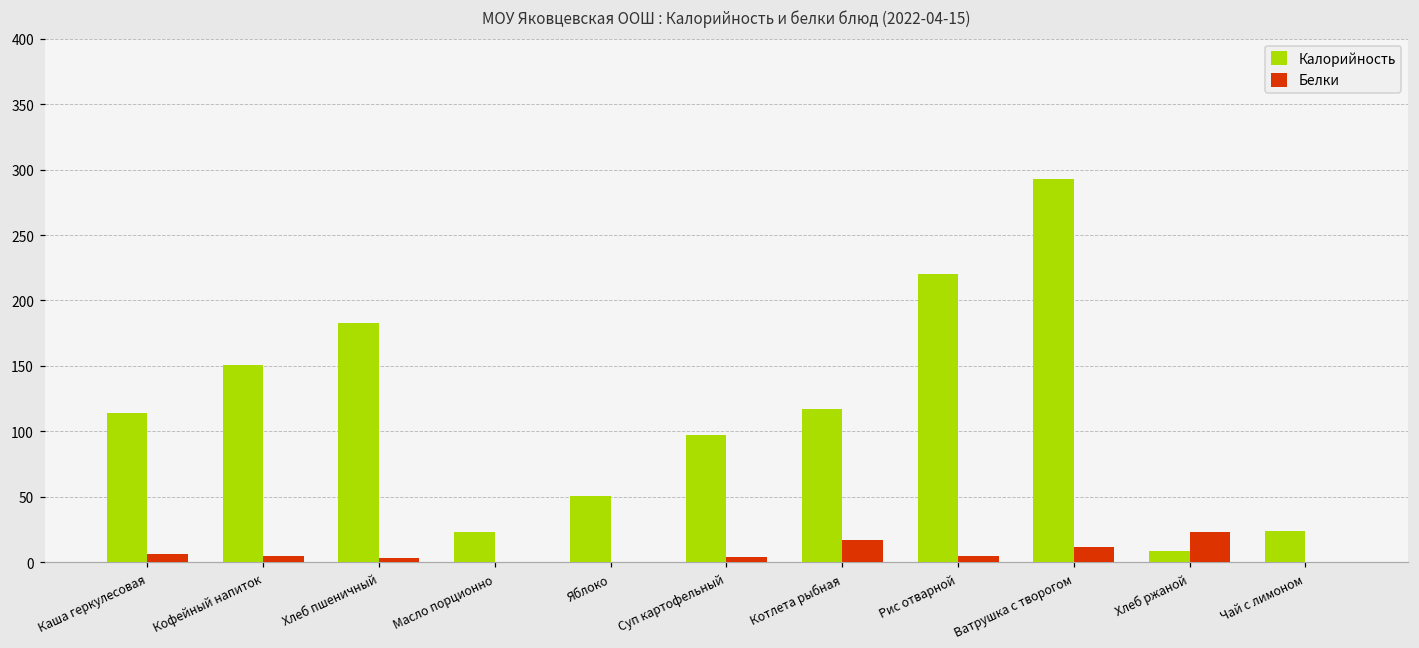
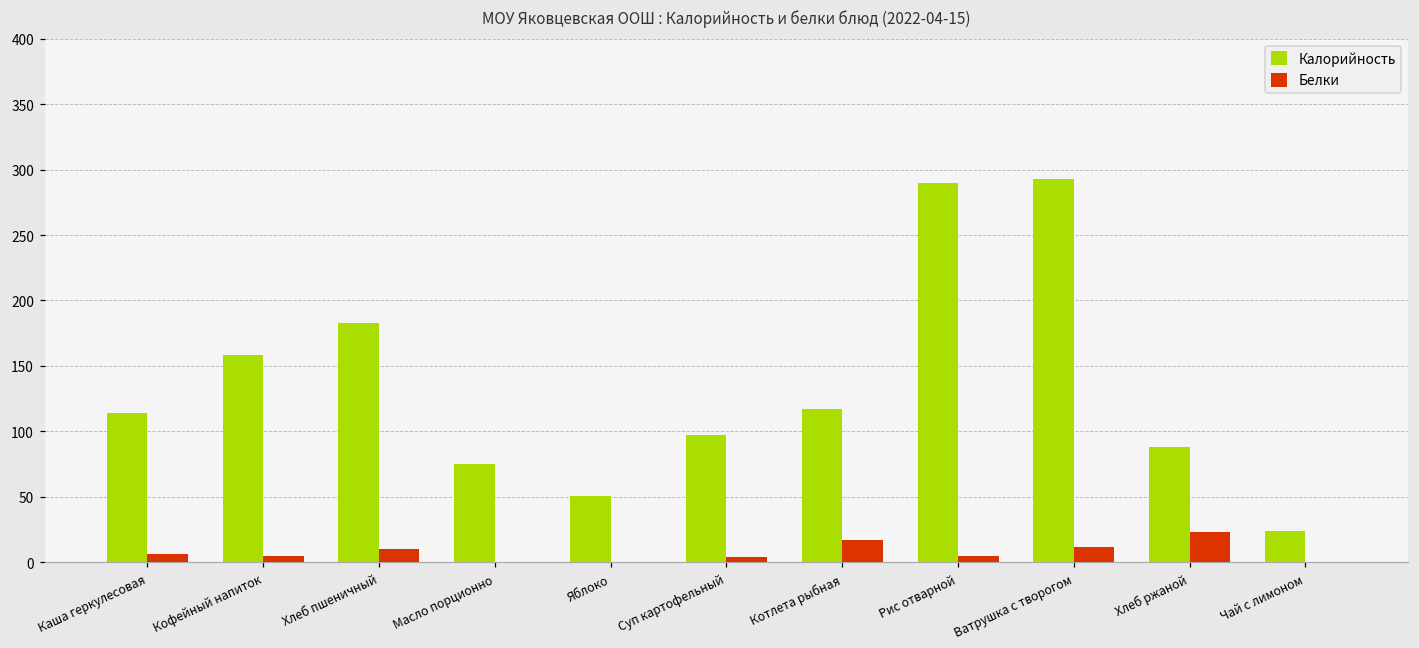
  {
    "Калорийность": {
      "Каша геркулесовая": 114,
-     "Кофейный напиток": 151,
+     "Кофейный напиток": 158,
      "Хлеб пшеничный": 183,
-     "Масло порционно": 23,
+     "Масло порционно": 75,
      "Яблоко": 51,
      "Суп картофельный": 97,
      "Котлета рыбная": 117,
-     "Рис отварной": 220,
+     "Рис отварной": 290,
      "Ватрушка с творогом": 293,
-     "Хлеб ржаной": 9,
+     "Хлеб ржаной": 88,
      "Чай с лимоном": 24
    },
    "Белки": {
      "Каша геркулесовая": 6,
      "Кофейный напиток": 5,
-     "Хлеб пшеничный": 3,
+     "Хлеб пшеничный": 10,
      "Масло порционно": 0,
      "Яблоко": 0,
      "Суп картофельный": 4,
      "Котлета рыбная": 17,
      "Рис отварной": 5,
      "Ватрушка с творогом": 12,
      "Хлеб ржаной": 23,
      "Чай с лимоном": 0
    }
  }
